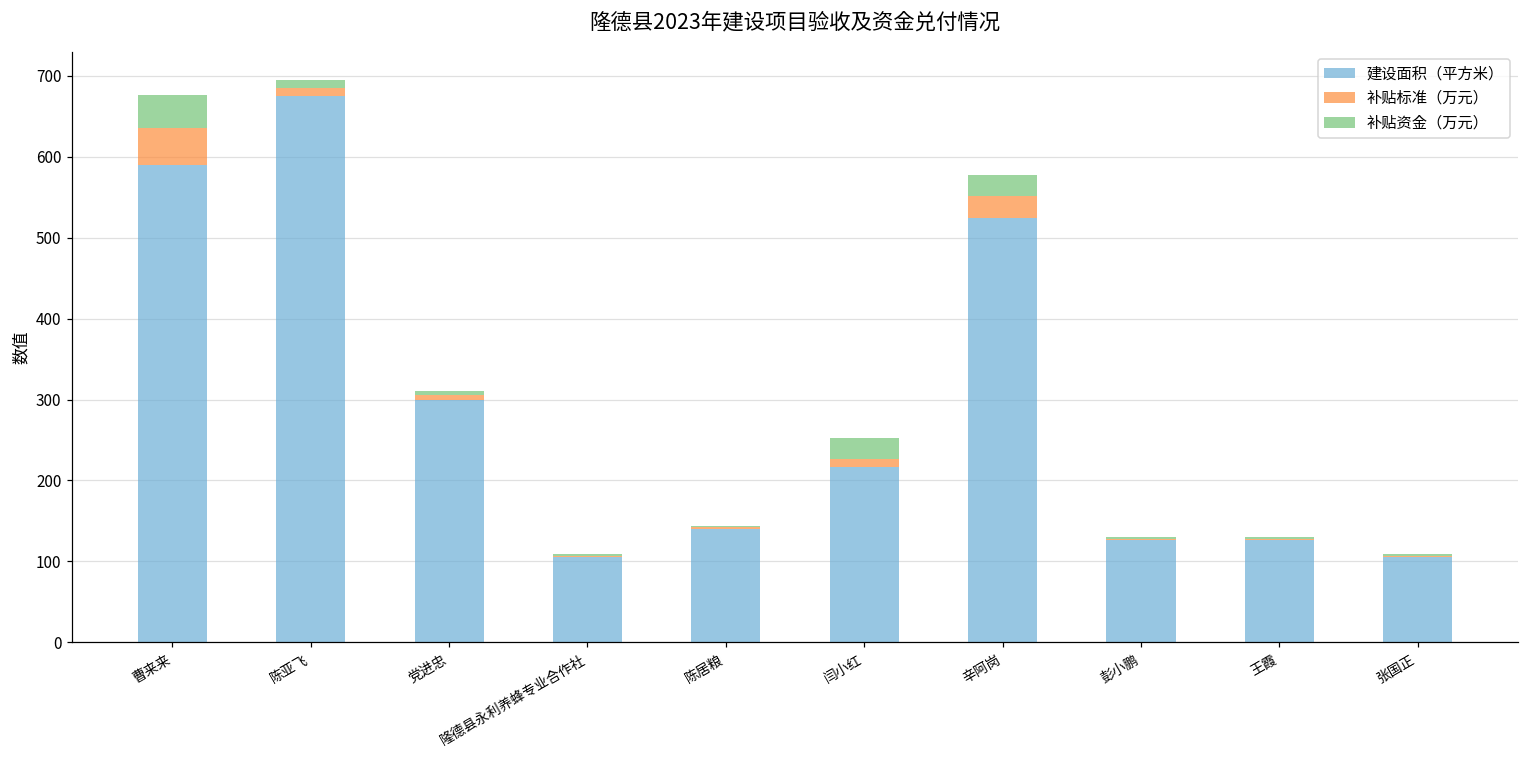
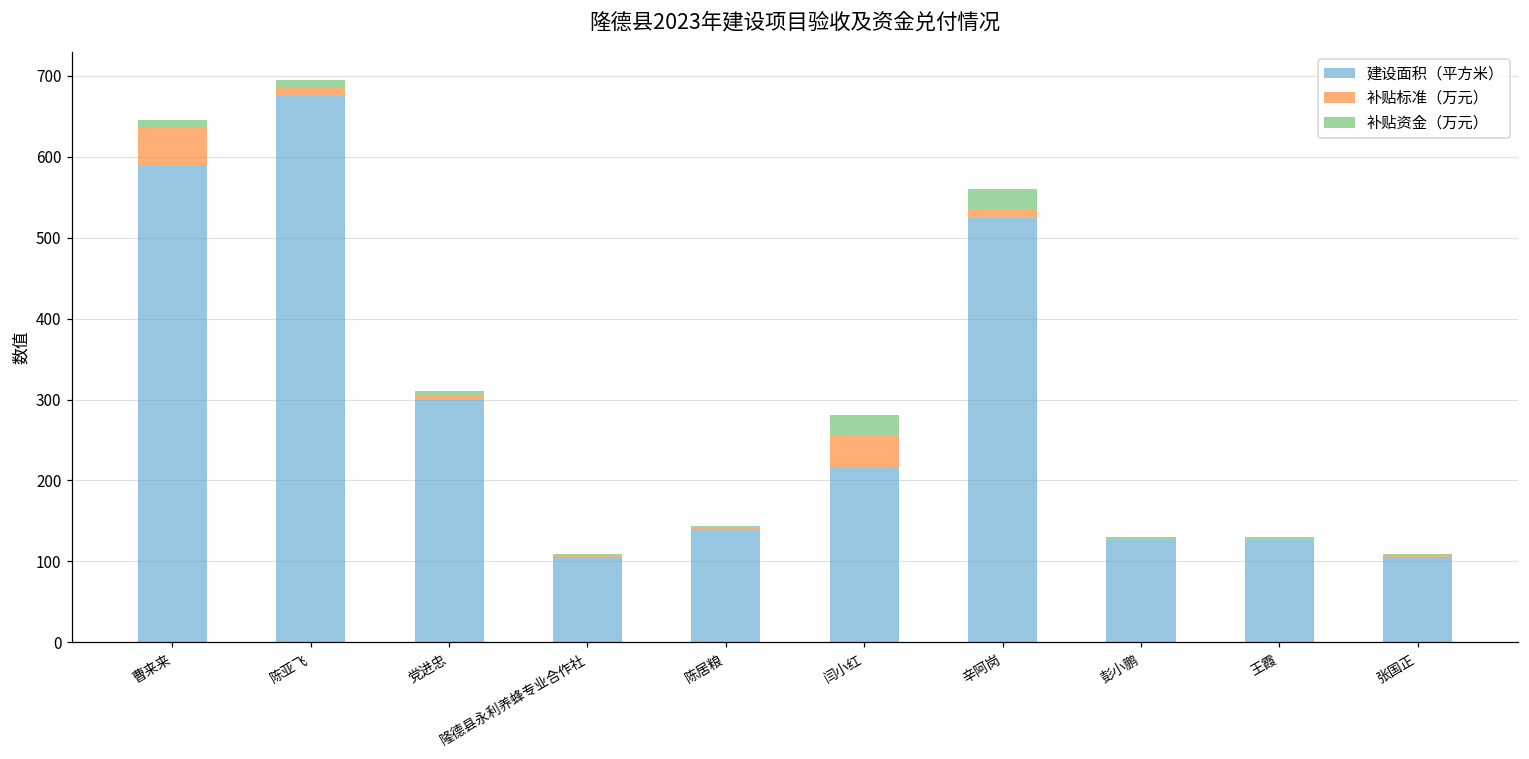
  {
    "建设面积（平方米）": {
      "曹来来": 590,
      "陈亚飞": 680,
      "党进忠": 300,
      "隆德县永利养蜂专业合作社": 110,
      "陈居粮": 140,
      "闫小红": 220,
      "辛阿岗": 520,
      "彭小鹏": 130,
      "王霞": 130,
      "张国正": 110
    },
    "补贴标准（万元）": {
      "曹来来": 50,
      "陈亚飞": 10,
      "党进忠": 10,
-     "闫小红": 10,
-     "辛阿岗": 30
+     "闫小红": 40,
+     "辛阿岗": 10
    },
    "补贴资金（万元）": {
-     "曹来来": 40,
+     "曹来来": 10,
      "陈亚飞": 10,
      "党进忠": 10,
      "闫小红": 30,
      "辛阿岗": 30
    }
  }
